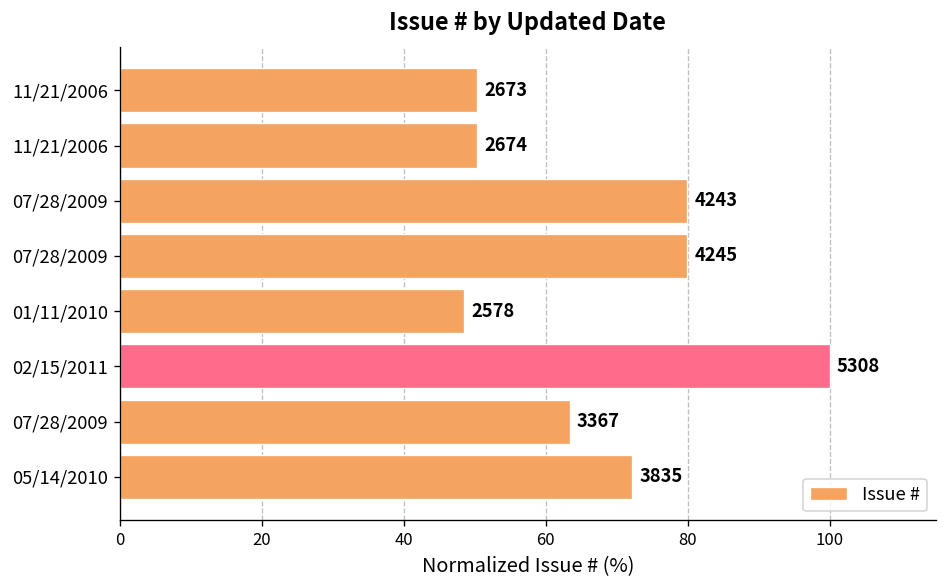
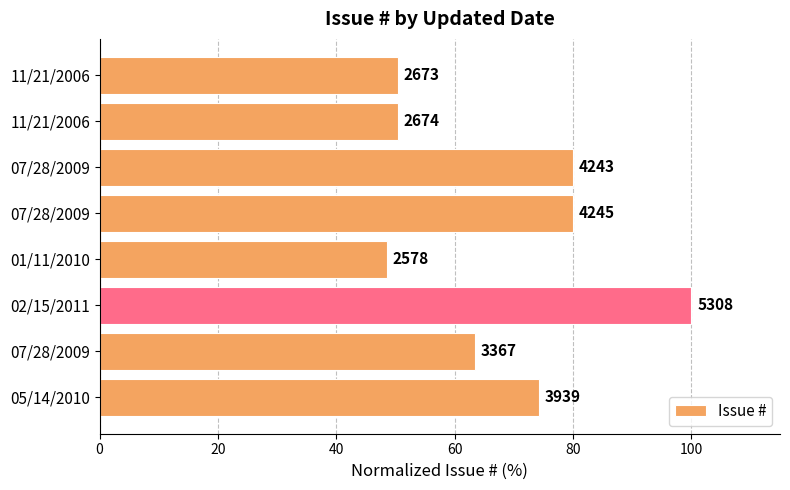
  {
-   "05/14/2010": 3835
+   "05/14/2010": 3939
  }
